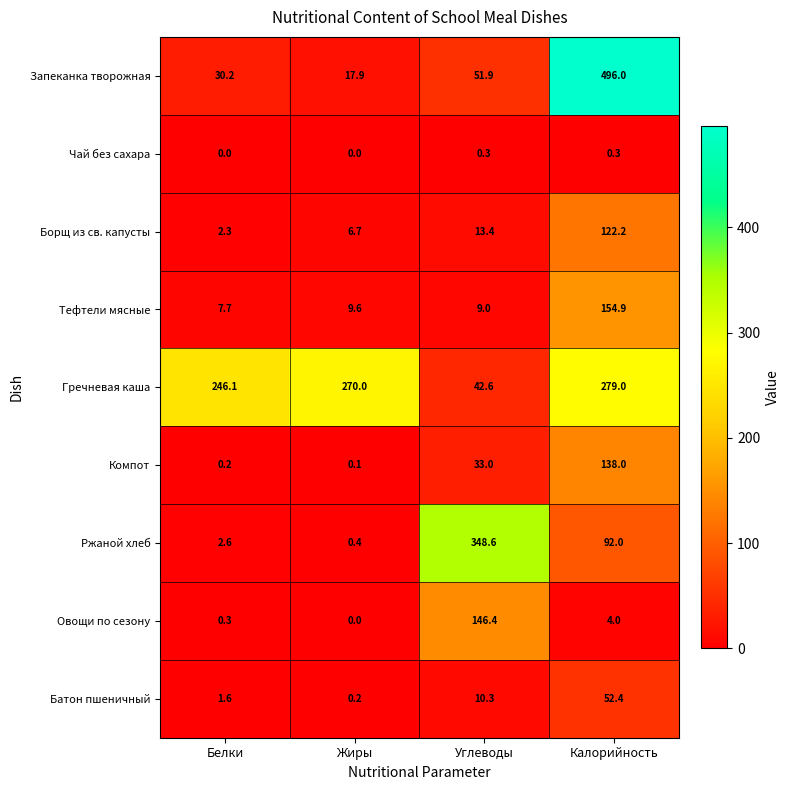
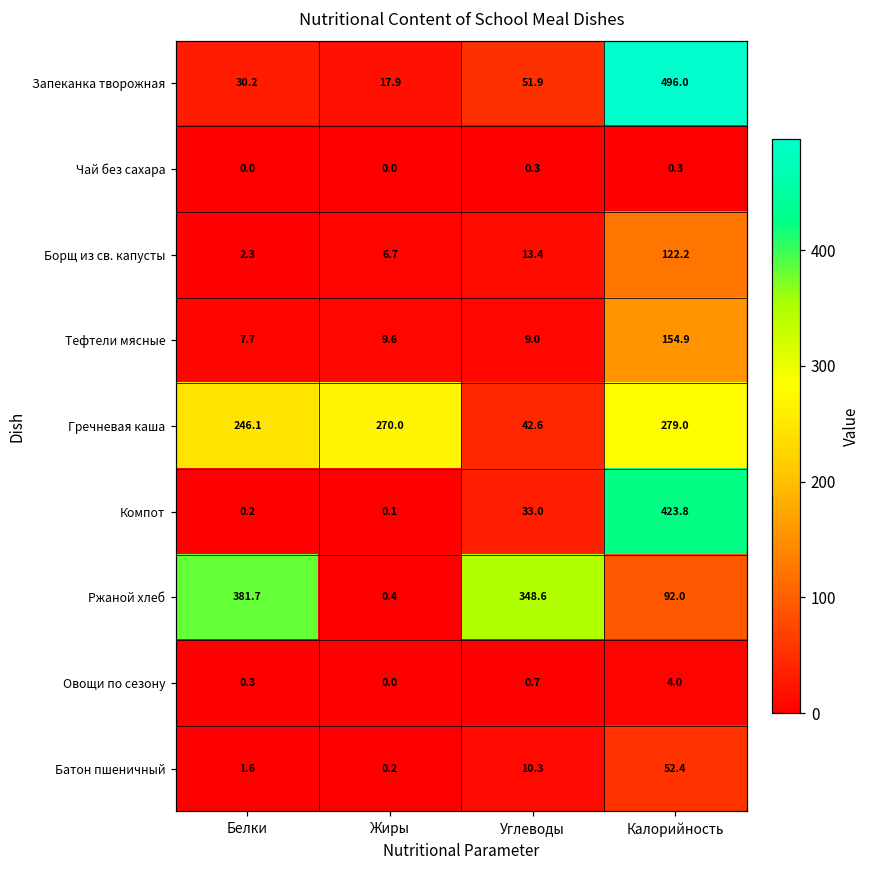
  {
    "Запеканка творожная": {
      "Белки": 30.2,
      "Жиры": 17.9,
      "Углеводы": 51.9,
      "Калорийность": 496.0
    },
    "Чай без сахара": {
      "Белки": 0.0,
      "Жиры": 0.0,
      "Углеводы": 0.3,
      "Калорийность": 0.3
    },
    "Борщ из св. капусты": {
      "Белки": 2.3,
      "Жиры": 6.7,
      "Углеводы": 13.4,
      "Калорийность": 122.2
    },
    "Тефтели мясные": {
      "Белки": 7.7,
      "Жиры": 9.6,
      "Углеводы": 9.0,
      "Калорийность": 154.9
    },
    "Гречневая каша": {
      "Белки": 246.1,
      "Жиры": 270.0,
      "Углеводы": 42.6,
      "Калорийность": 279.0
    },
    "Компот": {
      "Белки": 0.2,
      "Жиры": 0.1,
      "Углеводы": 33.0,
-     "Калорийность": 138.0
+     "Калорийность": 423.8
    },
    "Ржаной хлеб": {
-     "Белки": 2.6,
+     "Белки": 381.7,
      "Жиры": 0.4,
      "Углеводы": 348.6,
      "Калорийность": 92.0
    },
    "Овощи по сезону": {
      "Белки": 0.3,
      "Жиры": 0.0,
-     "Углеводы": 146.4,
+     "Углеводы": 0.7,
      "Калорийность": 4.0
    },
    "Батон пшеничный": {
      "Белки": 1.6,
      "Жиры": 0.2,
      "Углеводы": 10.3,
      "Калорийность": 52.4
    }
  }
